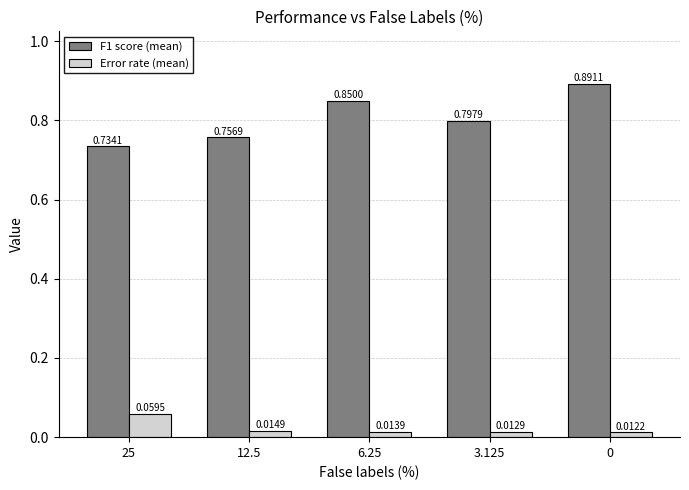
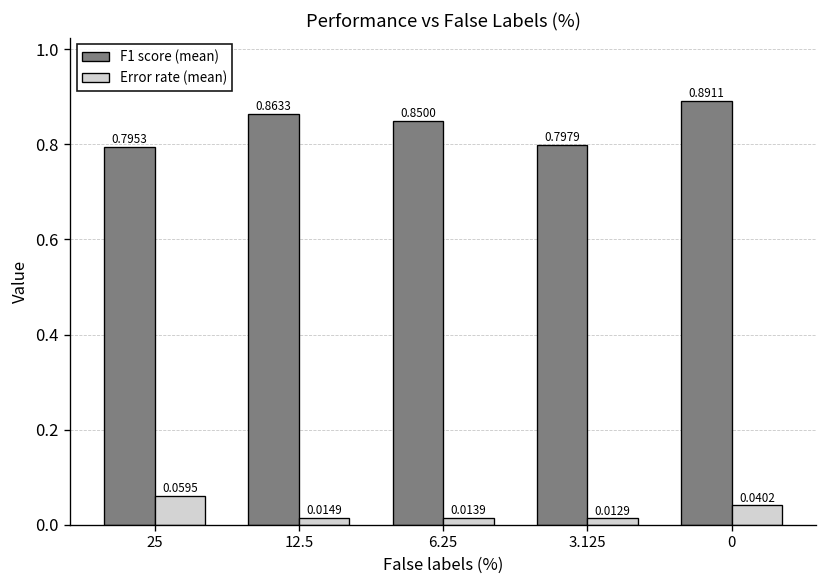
  {
    "F1 score (mean)": {
-     "25": 0.7341,
-     "12.5": 0.7569,
+     "25": 0.7953,
+     "12.5": 0.8633,
      "6.25": 0.8500,
      "3.125": 0.7979,
      "0": 0.8911
    },
    "Error rate (mean)": {
      "25": 0.0595,
      "12.5": 0.0149,
      "6.25": 0.0139,
      "3.125": 0.0129,
-     "0": 0.0122
+     "0": 0.0402
    }
  }
